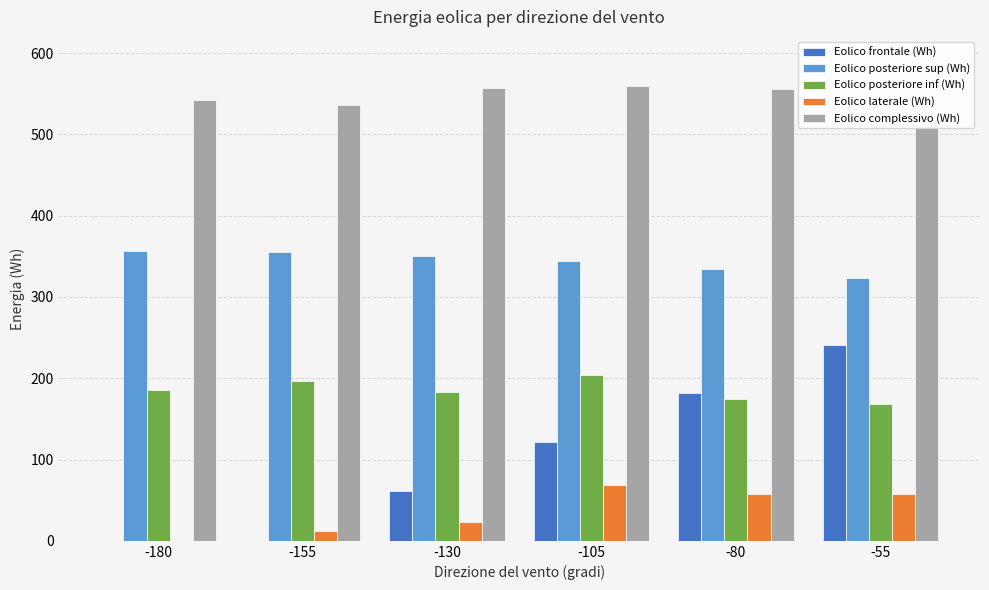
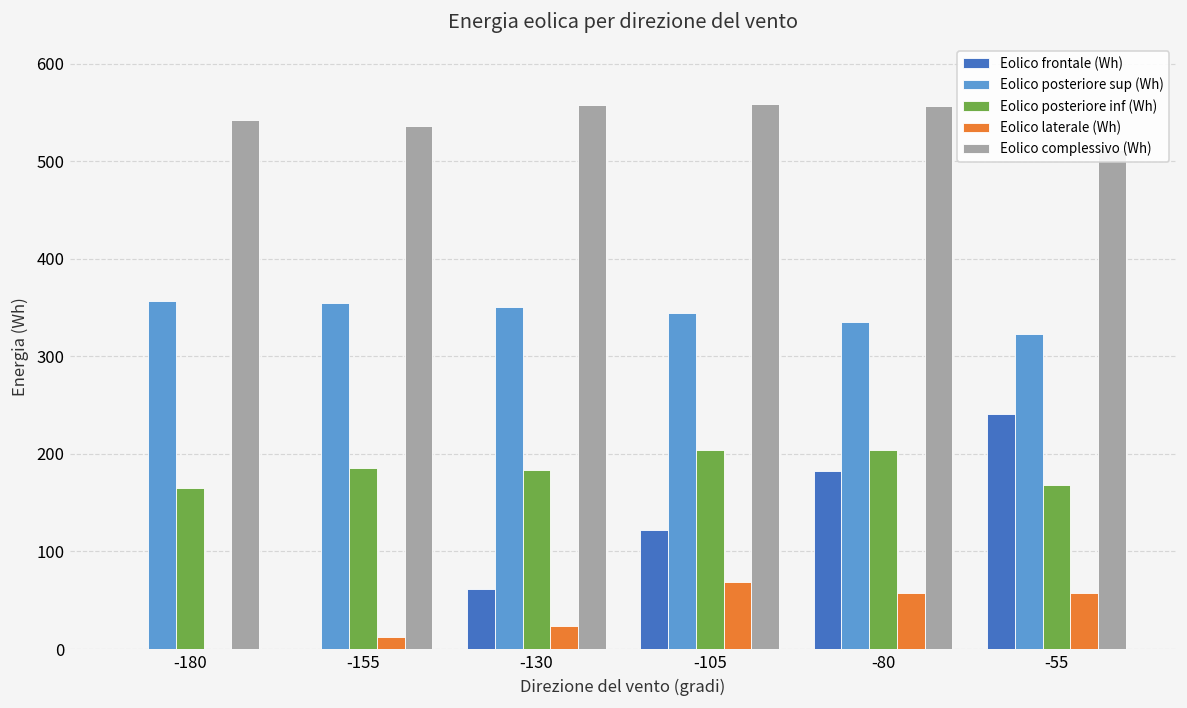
  {
    "Eolico posteriore inf (Wh)": {
-     "-180": 190,
-     "-155": 200,
+     "-180": 170,
+     "-155": 190,
      "-130": 180,
      "-105": 200,
-     "-80": 170,
+     "-80": 200,
      "-55": 170
    },
    "Eolico laterale (Wh)": {
      "-180": 0,
      "-155": 10,
      "-130": 20,
      "-105": 70,
      "-80": 60,
      "-55": 60
    },
    "Eolico complessivo (Wh)": {
      "-180": 540,
      "-155": 540,
      "-130": 560,
      "-105": 560,
      "-80": 560
    }
  }
